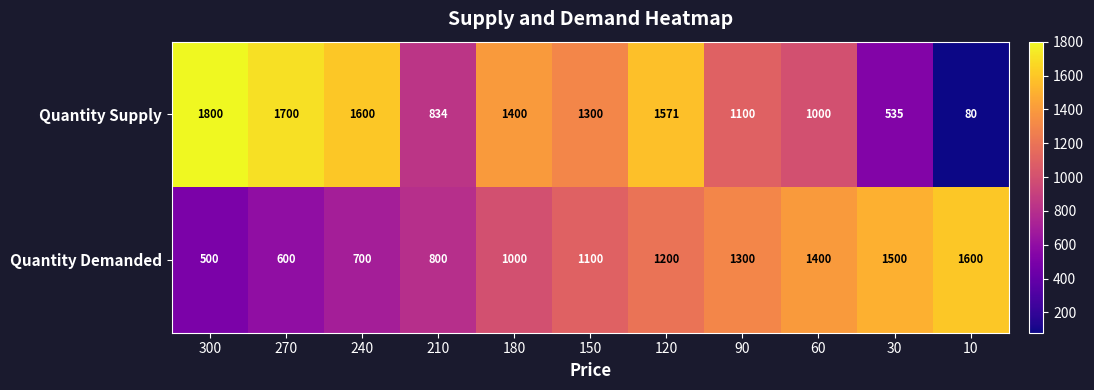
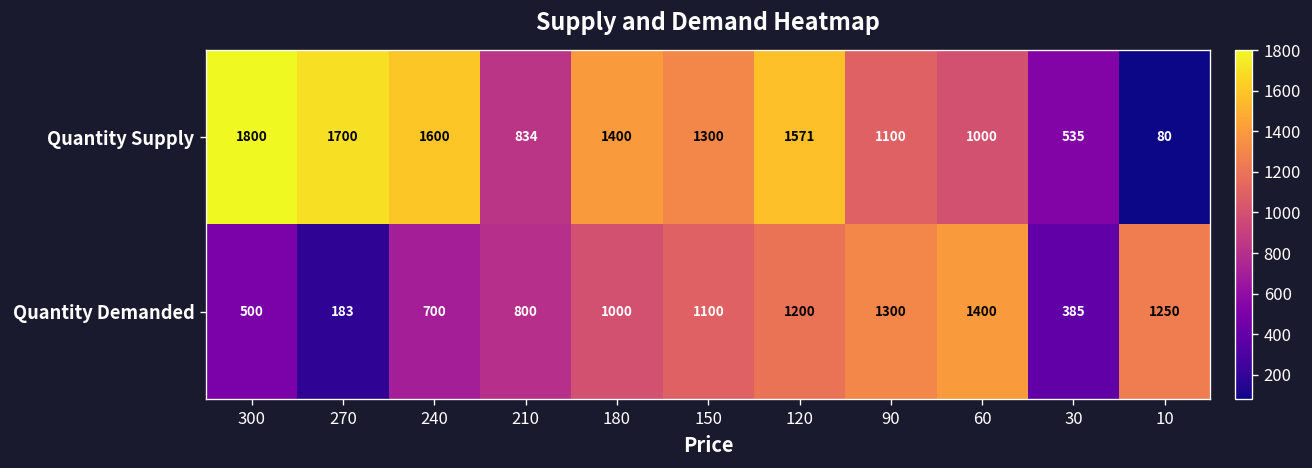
  {
    "Quantity Supply": {
      "300": 1800,
      "270": 1700,
      "240": 1600,
      "210": 834,
      "180": 1400,
      "150": 1300,
      "120": 1571,
      "90": 1100,
      "60": 1000,
      "30": 535,
      "10": 80
    },
    "Quantity Demanded": {
      "300": 500,
-     "270": 600,
+     "270": 183,
      "240": 700,
      "210": 800,
      "180": 1000,
      "150": 1100,
      "120": 1200,
      "90": 1300,
      "60": 1400,
-     "30": 1500,
-     "10": 1600
+     "30": 385,
+     "10": 1250
    }
  }
